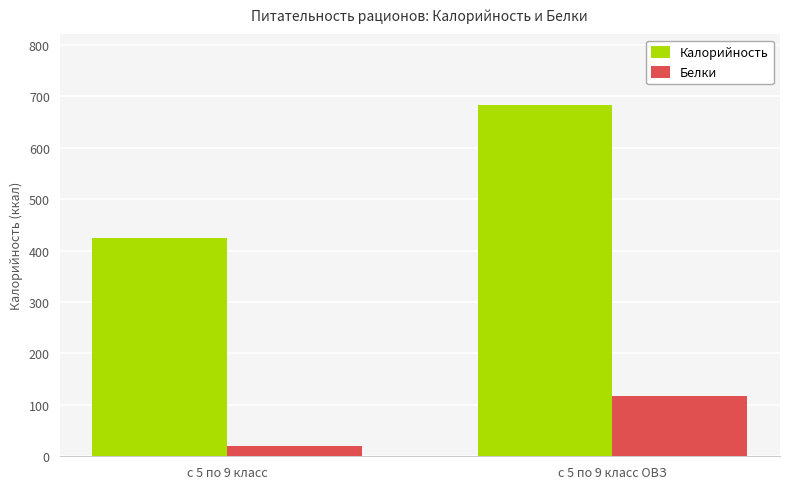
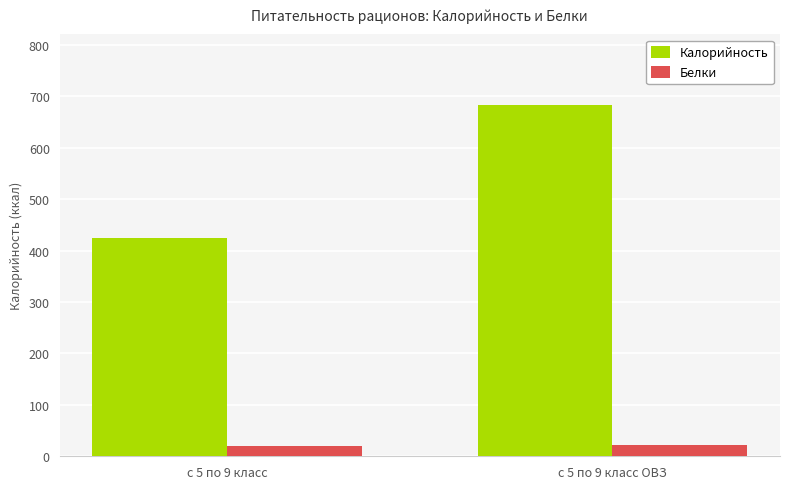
  {
    "Калорийность": {
      "с 5 по 9 класс": 420,
      "с 5 по 9 класс ОВЗ": 680
    },
    "Белки": {
      "с 5 по 9 класс": 20,
-     "с 5 по 9 класс ОВЗ": 120
+     "с 5 по 9 класс ОВЗ": 20
    }
  }
